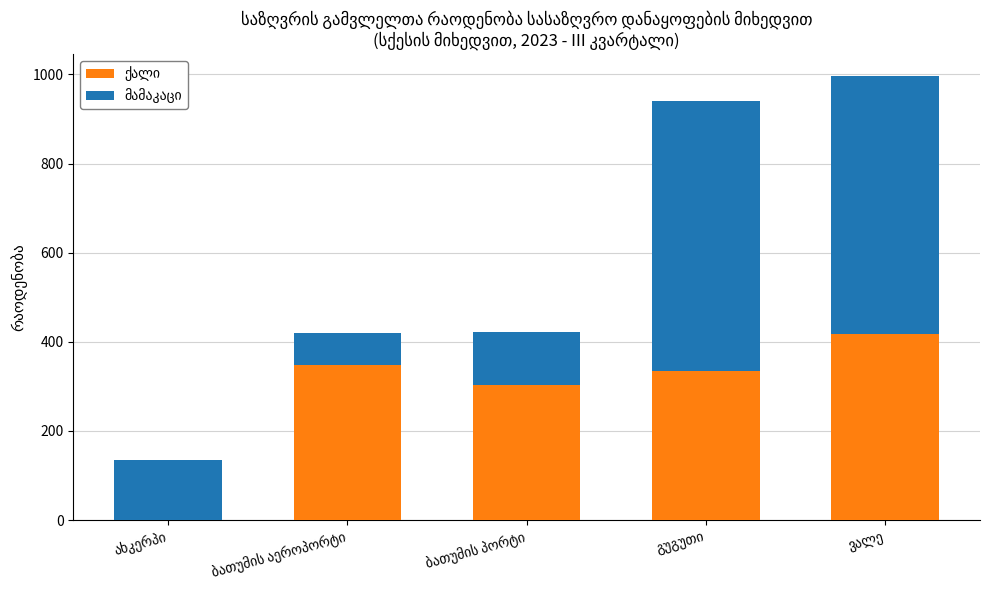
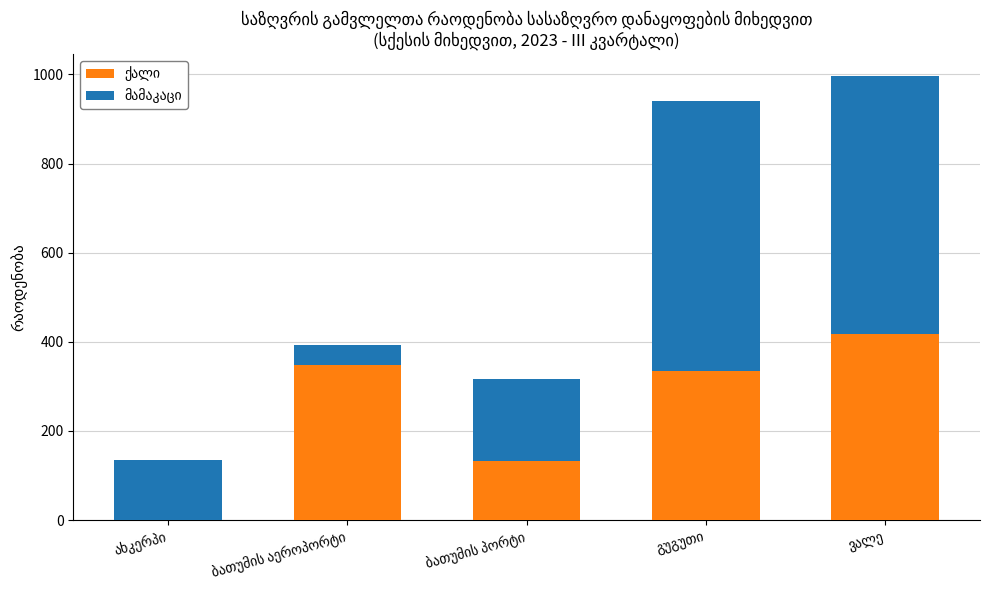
  {
    "ქალი": {
      "ახკერპი": 0,
      "ბათუმის აეროპორტი": 350,
-     "ბათუმის პორტი": 300,
+     "ბათუმის პორტი": 130,
      "გუგუთი": 330,
      "ვალე": 420
    },
    "მამაკაცი": {
      "ახკერპი": 140,
-     "ბათუმის აეროპორტი": 70,
-     "ბათუმის პორტი": 120,
+     "ბათუმის აეროპორტი": 40,
+     "ბათუმის პორტი": 190,
      "გუგუთი": 610,
      "ვალე": 580
    }
  }
